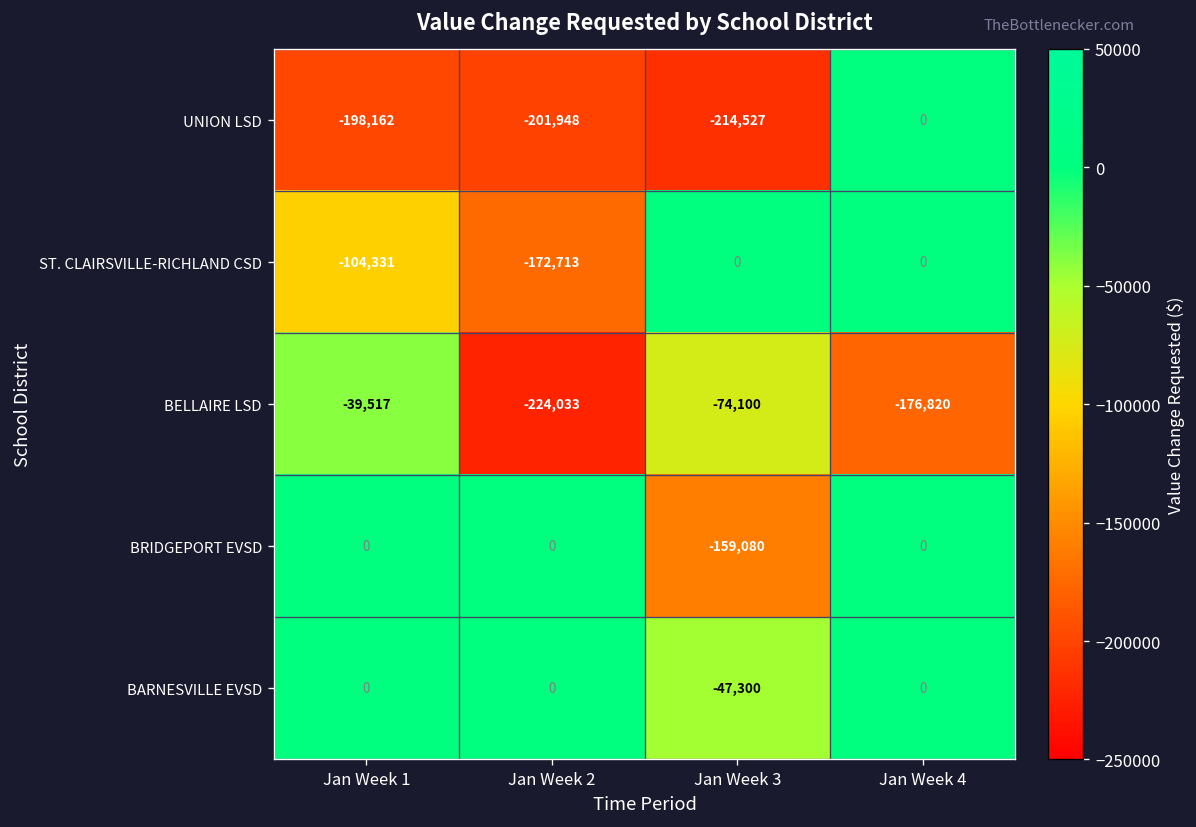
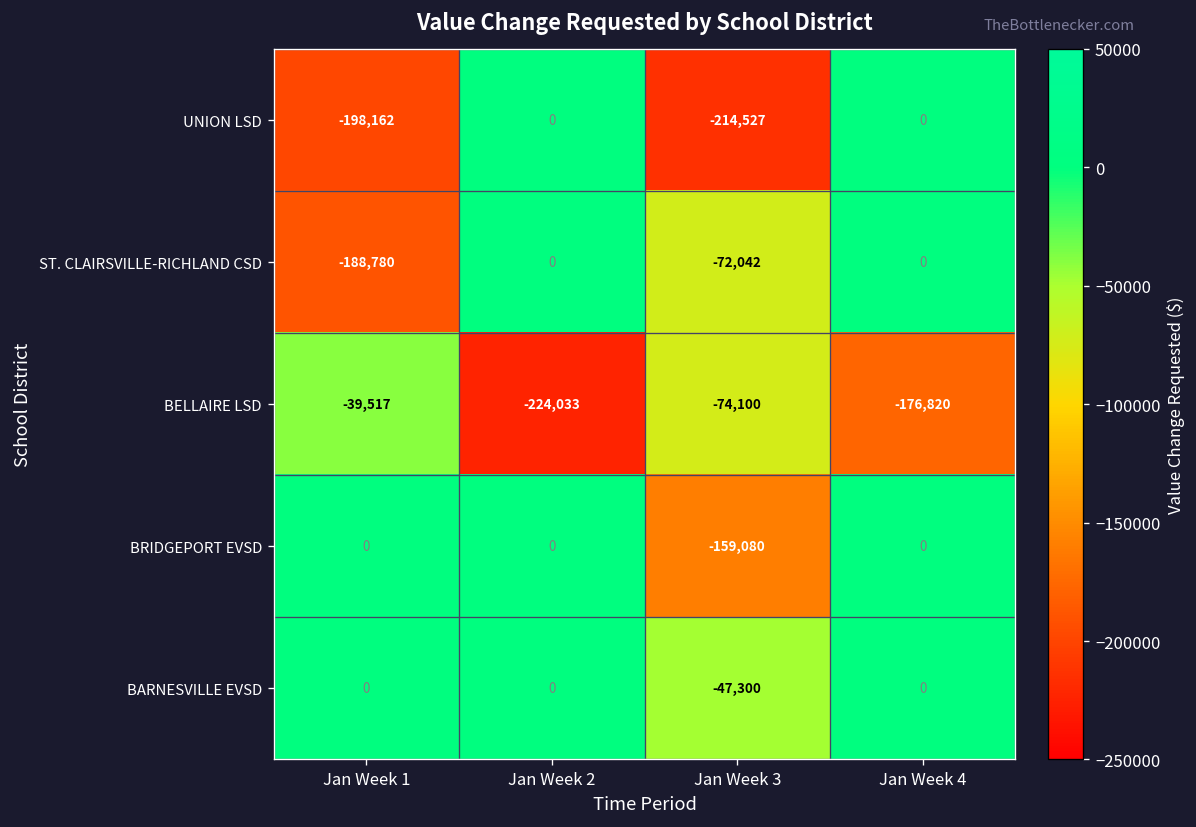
  {
    "UNION LSD": {
      "Jan Week 1": "-198,162",
-     "Jan Week 2": "-201,948",
+     "Jan Week 2": "0",
      "Jan Week 3": "-214,527",
      "Jan Week 4": "0"
    },
    "ST. CLAIRSVILLE-RICHLAND CSD": {
-     "Jan Week 1": "-104,331",
-     "Jan Week 2": "-172,713",
-     "Jan Week 3": "0",
+     "Jan Week 1": "-188,780",
+     "Jan Week 2": "0",
+     "Jan Week 3": "-72,042",
      "Jan Week 4": "0"
    },
    "BELLAIRE LSD": {
      "Jan Week 1": "-39,517",
      "Jan Week 2": "-224,033",
      "Jan Week 3": "-74,100",
      "Jan Week 4": "-176,820"
    },
    "BRIDGEPORT EVSD": {
      "Jan Week 1": "0",
      "Jan Week 2": "0",
      "Jan Week 3": "-159,080",
      "Jan Week 4": "0"
    },
    "BARNESVILLE EVSD": {
      "Jan Week 1": "0",
      "Jan Week 2": "0",
      "Jan Week 3": "-47,300",
      "Jan Week 4": "0"
    }
  }
